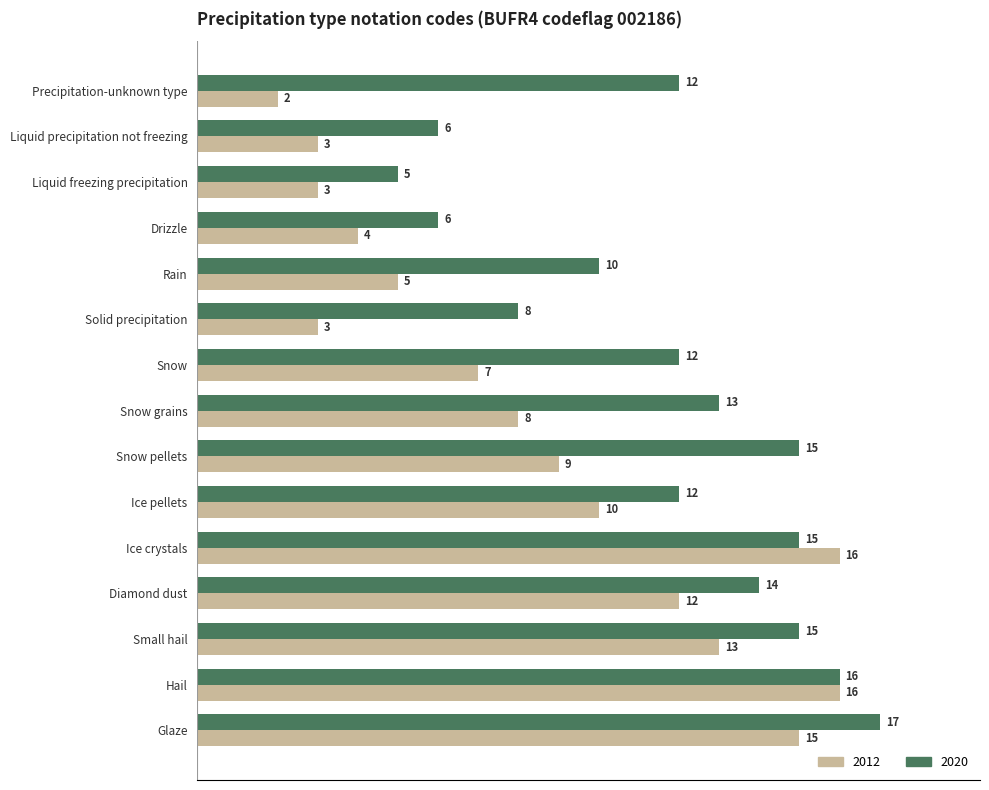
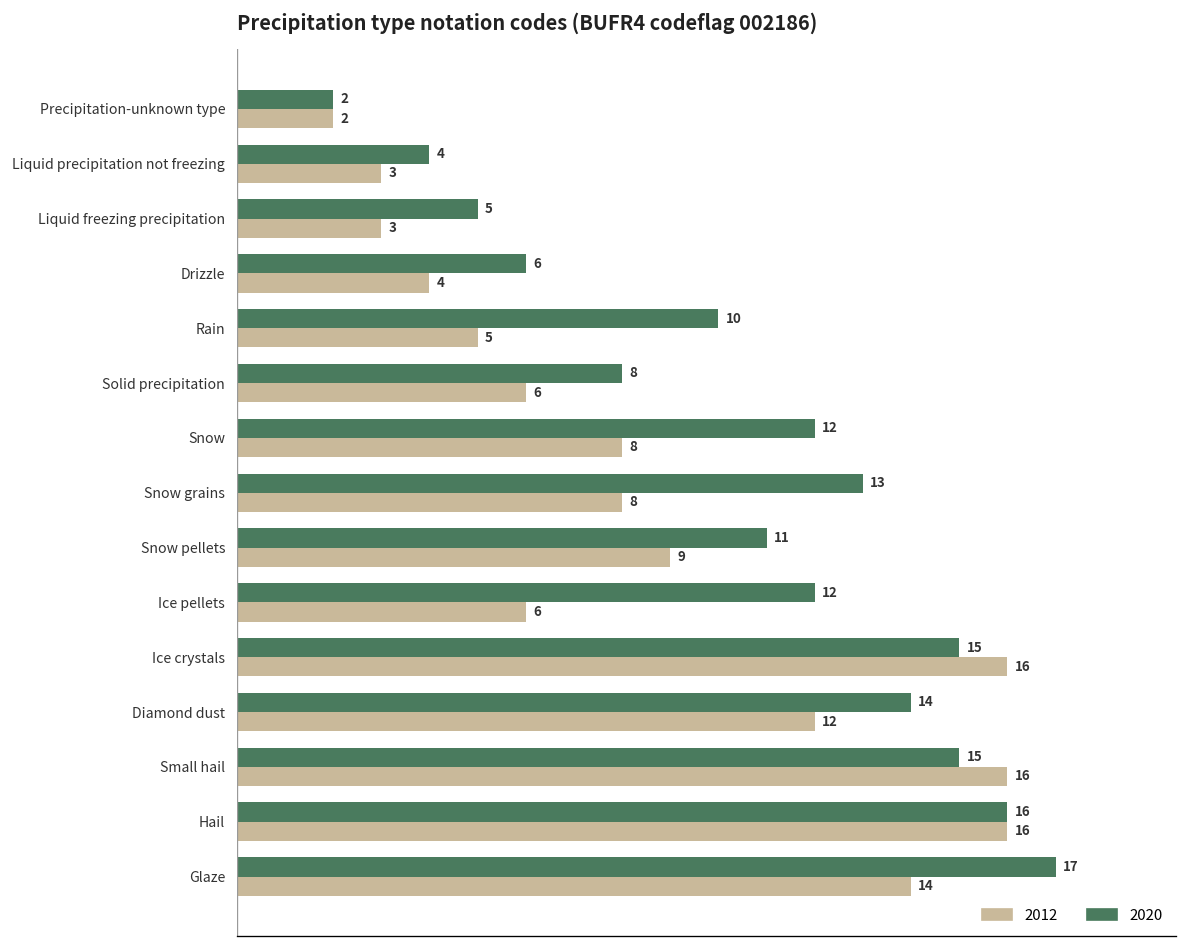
  {
    "2012": {
      "Precipitation-unknown type": 2,
      "Liquid precipitation not freezing": 3,
      "Liquid freezing precipitation": 3,
      "Drizzle": 4,
      "Rain": 5,
-     "Solid precipitation": 3,
-     "Snow": 7,
+     "Solid precipitation": 6,
+     "Snow": 8,
      "Snow grains": 8,
      "Snow pellets": 9,
-     "Ice pellets": 10,
+     "Ice pellets": 6,
      "Ice crystals": 16,
      "Diamond dust": 12,
-     "Small hail": 13,
+     "Small hail": 16,
      "Hail": 16,
-     "Glaze": 15
+     "Glaze": 14
    },
    "2020": {
-     "Precipitation-unknown type": 12,
-     "Liquid precipitation not freezing": 6,
+     "Precipitation-unknown type": 2,
+     "Liquid precipitation not freezing": 4,
      "Liquid freezing precipitation": 5,
      "Drizzle": 6,
      "Rain": 10,
      "Solid precipitation": 8,
      "Snow": 12,
      "Snow grains": 13,
-     "Snow pellets": 15,
+     "Snow pellets": 11,
      "Ice pellets": 12,
      "Ice crystals": 15,
      "Diamond dust": 14,
      "Small hail": 15,
      "Hail": 16,
      "Glaze": 17
    }
  }
